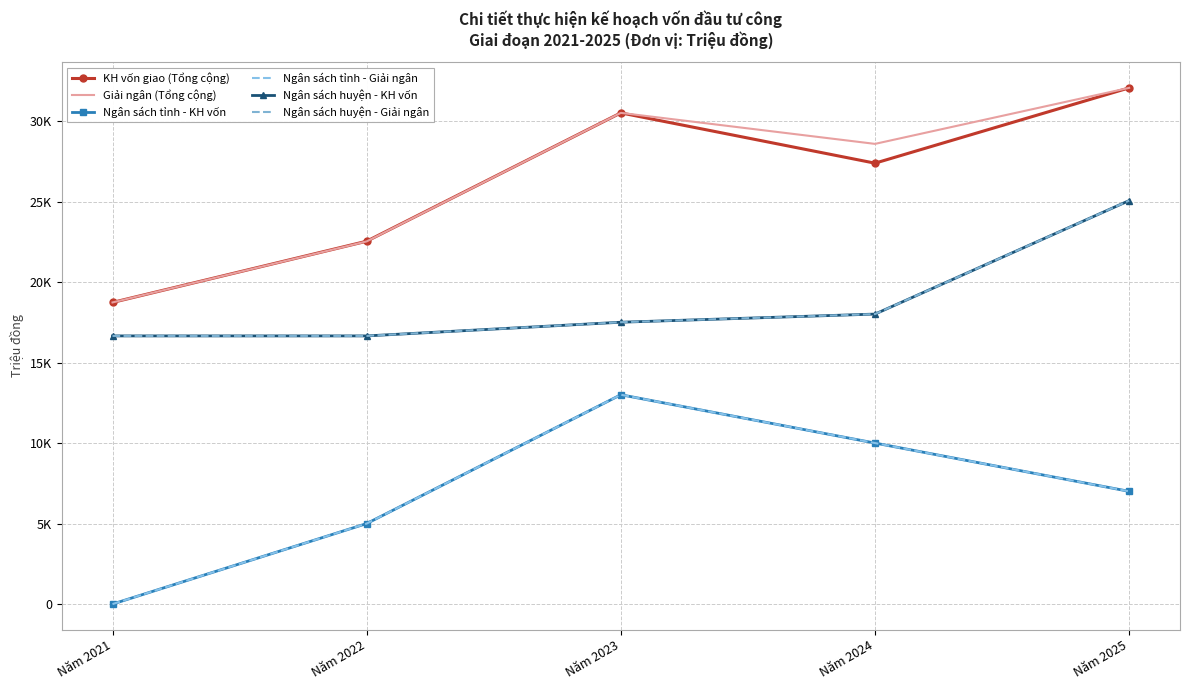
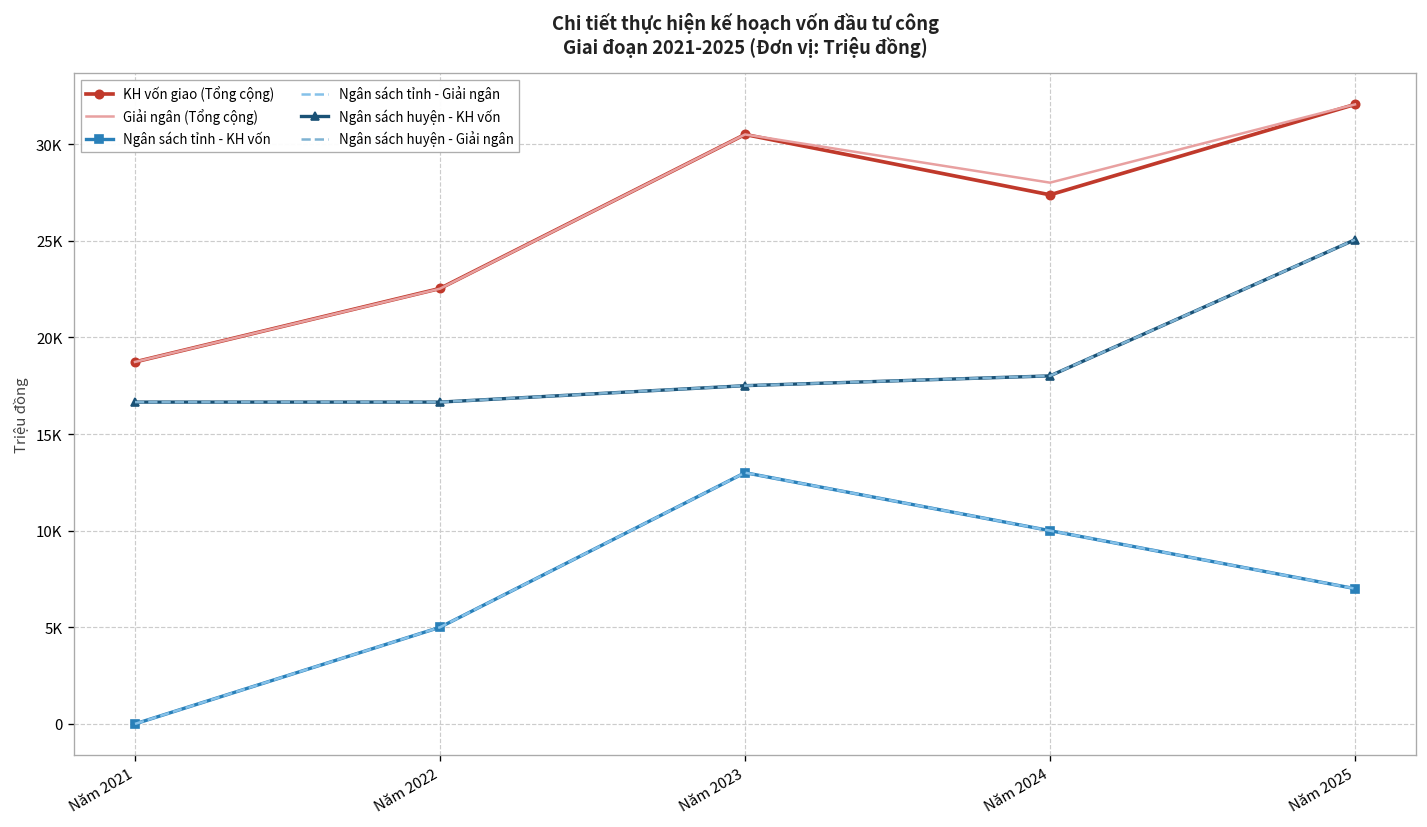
  {
    "KH vốn giao (Tổng cộng)": {
      "Năm 2024": 27400
    },
    "Giải ngân (Tổng cộng)": {
-     "Năm 2024": 28600
+     "Năm 2024": 28000
    }
  }
